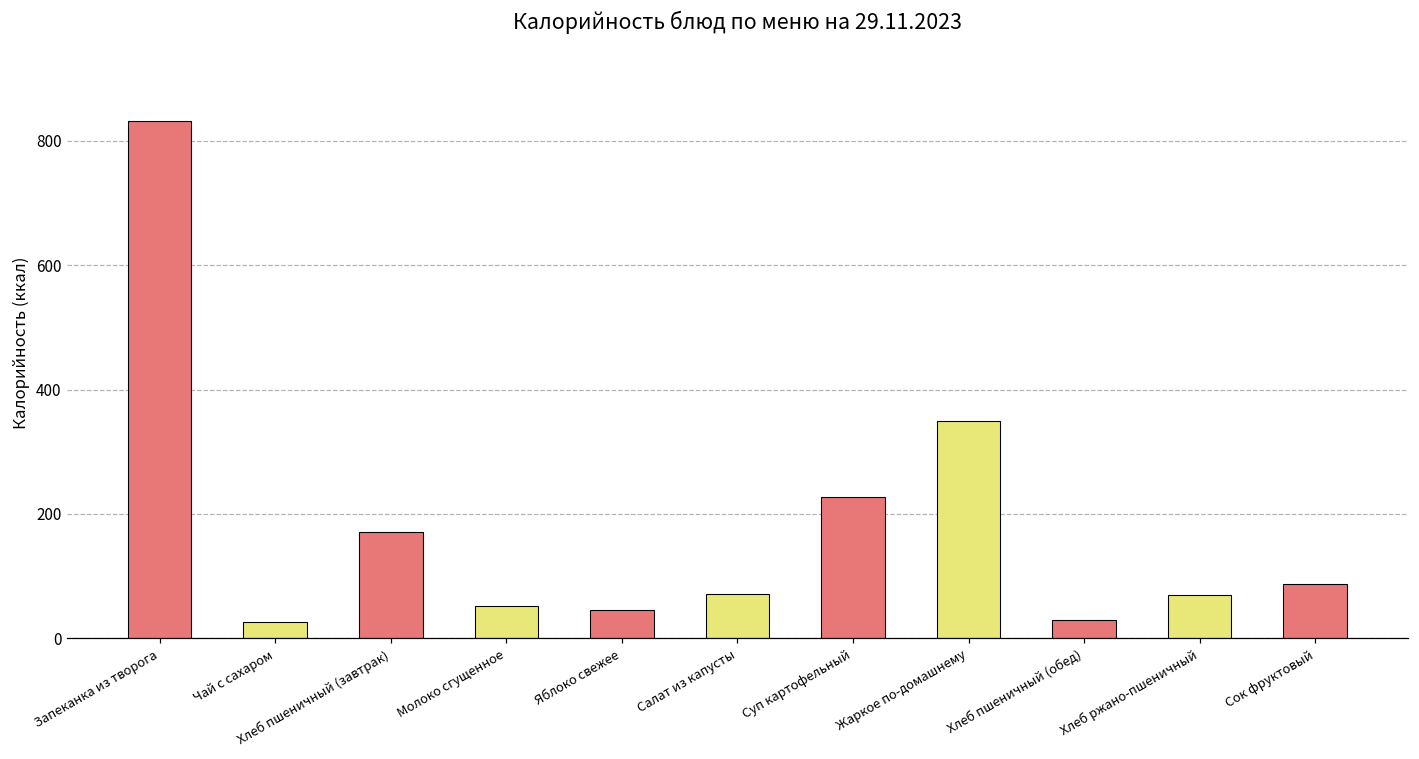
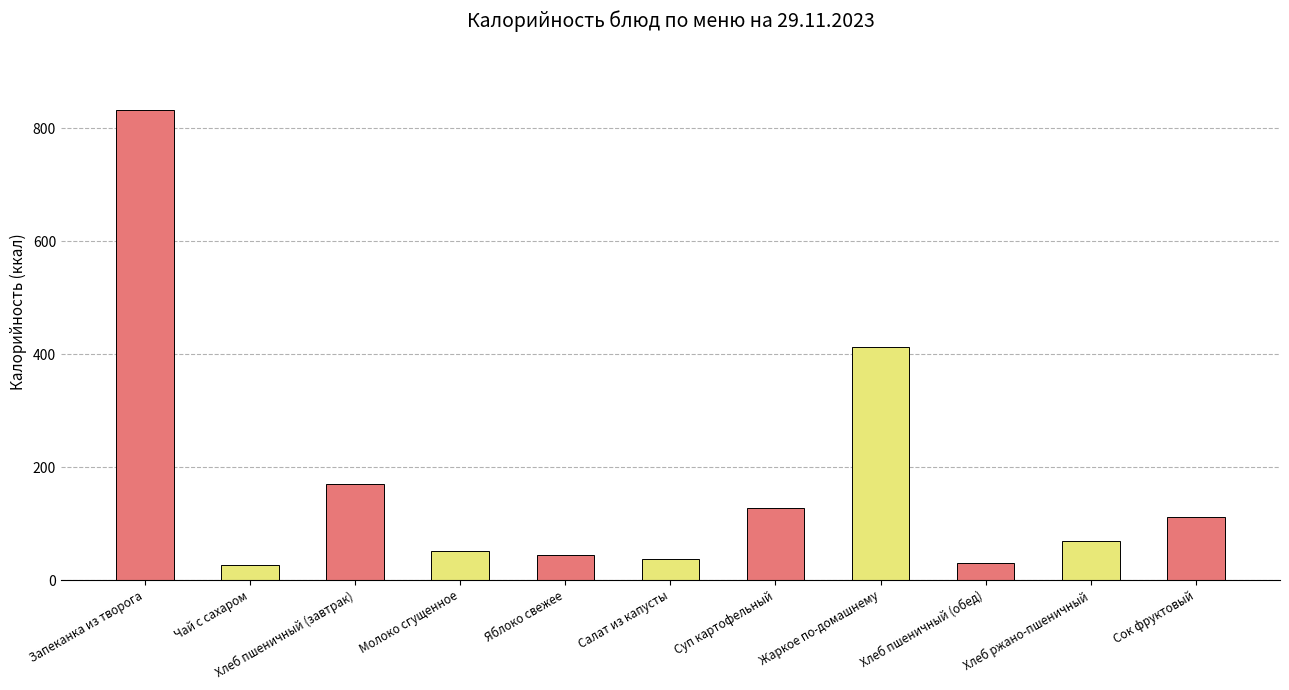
  {
    "Запеканка из творога": 830,
    "Чай с сахаром": 30,
    "Хлеб пшеничный (завтрак)": 170,
    "Молоко сгущенное": 50,
    "Яблоко свежее": 40,
-   "Салат из капусты": 70,
-   "Суп картофельный": 230,
-   "Жаркое по-домашнему": 350,
+   "Салат из капусты": 40,
+   "Суп картофельный": 130,
+   "Жаркое по-домашнему": 410,
    "Хлеб пшеничный (обед)": 30,
    "Хлеб ржано-пшеничный": 70,
-   "Сок фруктовый": 90
+   "Сок фруктовый": 110
  }
